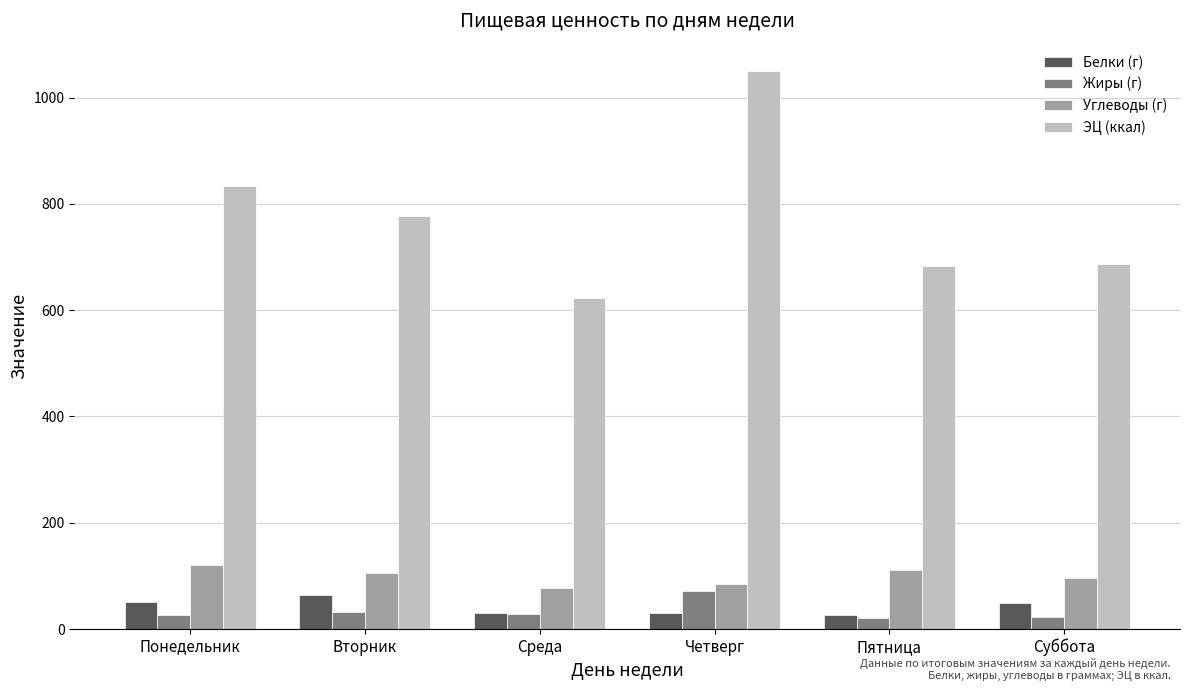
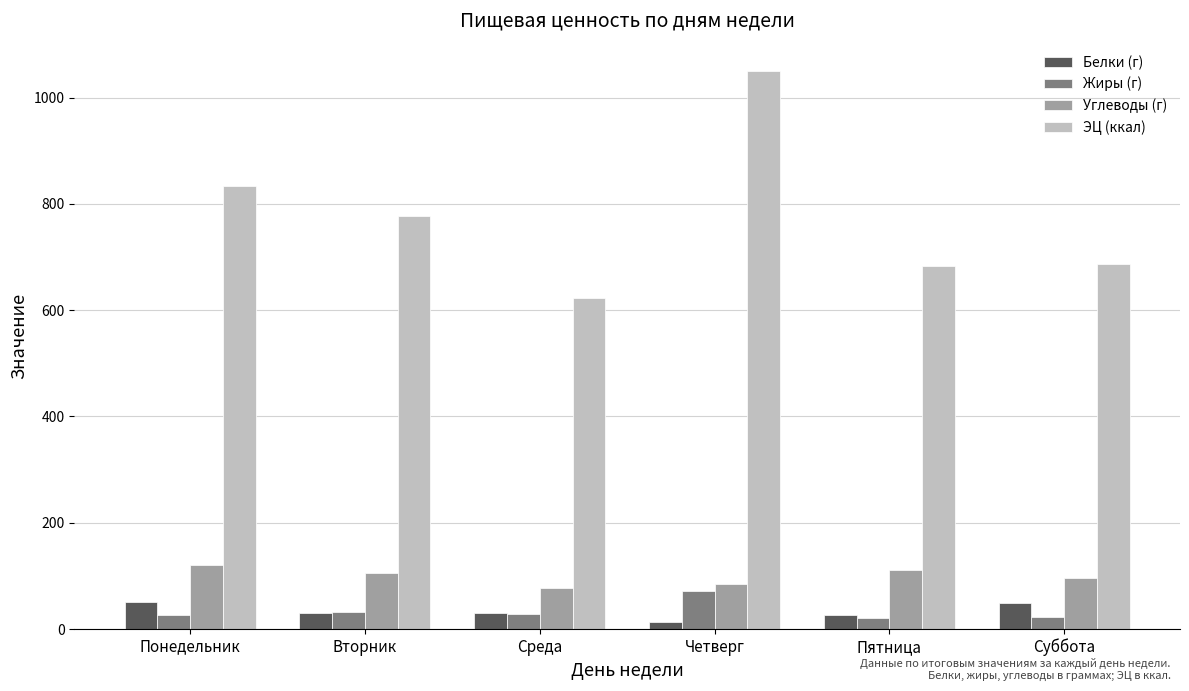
  {
    "Белки (г)": {
      "Понедельник": 50,
-     "Вторник": 60,
+     "Вторник": 30,
      "Среда": 30,
-     "Четверг": 30,
+     "Четверг": 10,
      "Пятница": 30,
      "Суббота": 50
    }
  }
